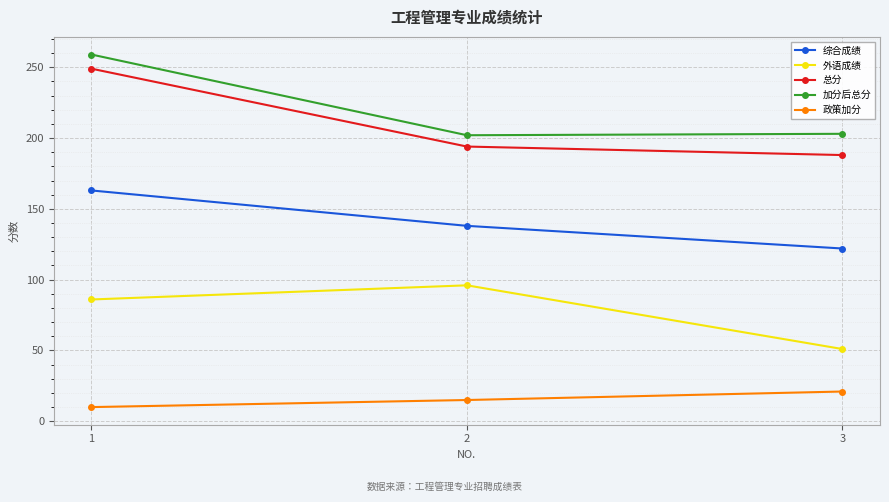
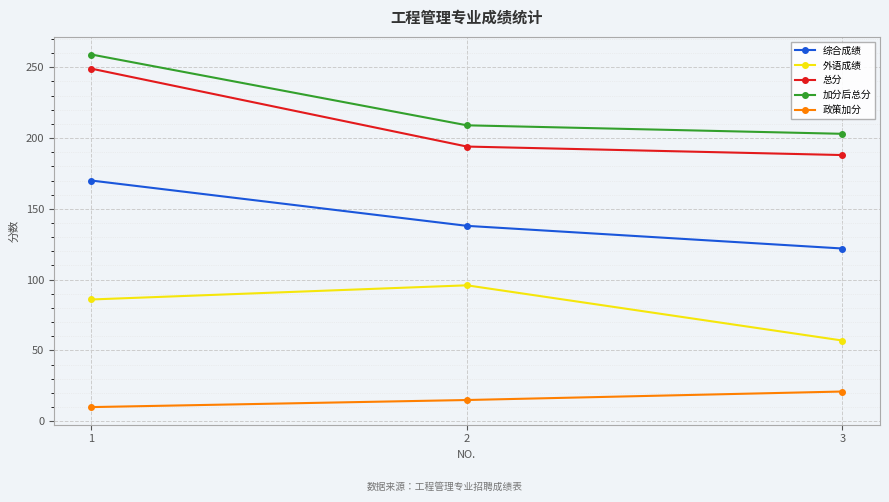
  {
    "综合成绩": {
-     "1": 163,
+     "1": 170,
      "2": 138,
      "3": 122
    },
    "外语成绩": {
      "1": 86,
      "2": 96,
-     "3": 51
+     "3": 57
    },
    "总分": {
      "1": 249,
      "2": 194,
      "3": 188
    },
    "加分后总分": {
      "1": 259,
-     "2": 202,
+     "2": 209,
      "3": 203
    },
    "政策加分": {
      "1": 10,
      "2": 15,
      "3": 21
    }
  }
